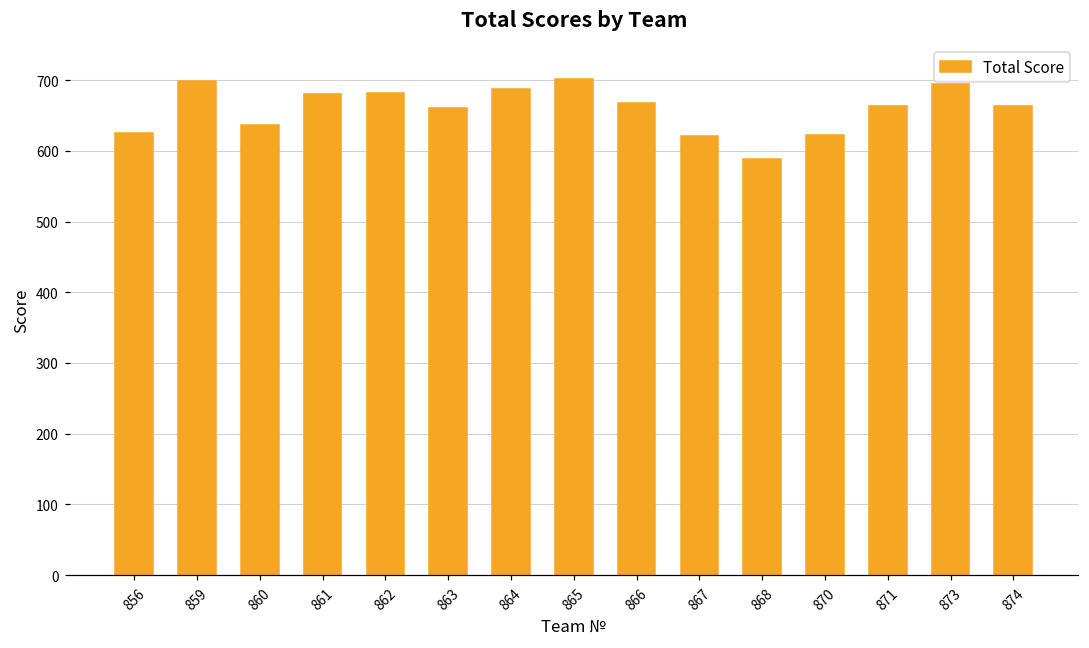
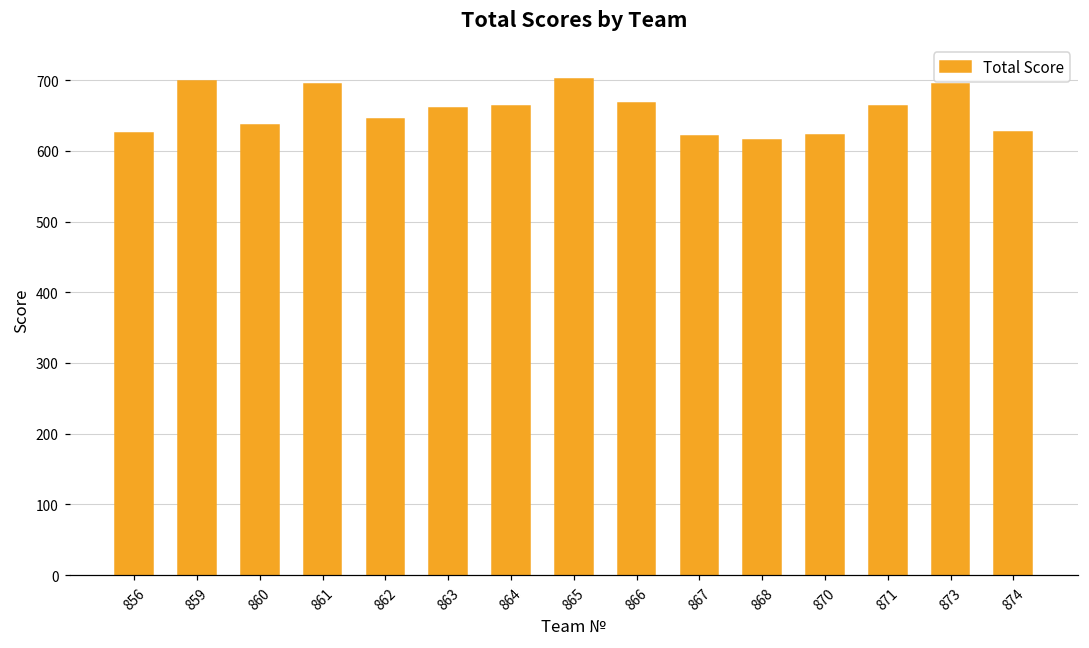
  {
    "856": 630,
    "859": 700,
    "860": 640,
-   "861": 680,
-   "862": 680,
+   "861": 690,
+   "862": 650,
    "863": 660,
-   "864": 690,
+   "864": 660,
    "865": 700,
    "866": 670,
    "867": 620,
-   "868": 590,
+   "868": 620,
    "870": 620,
    "871": 660,
    "873": 690,
-   "874": 660
+   "874": 630
  }
